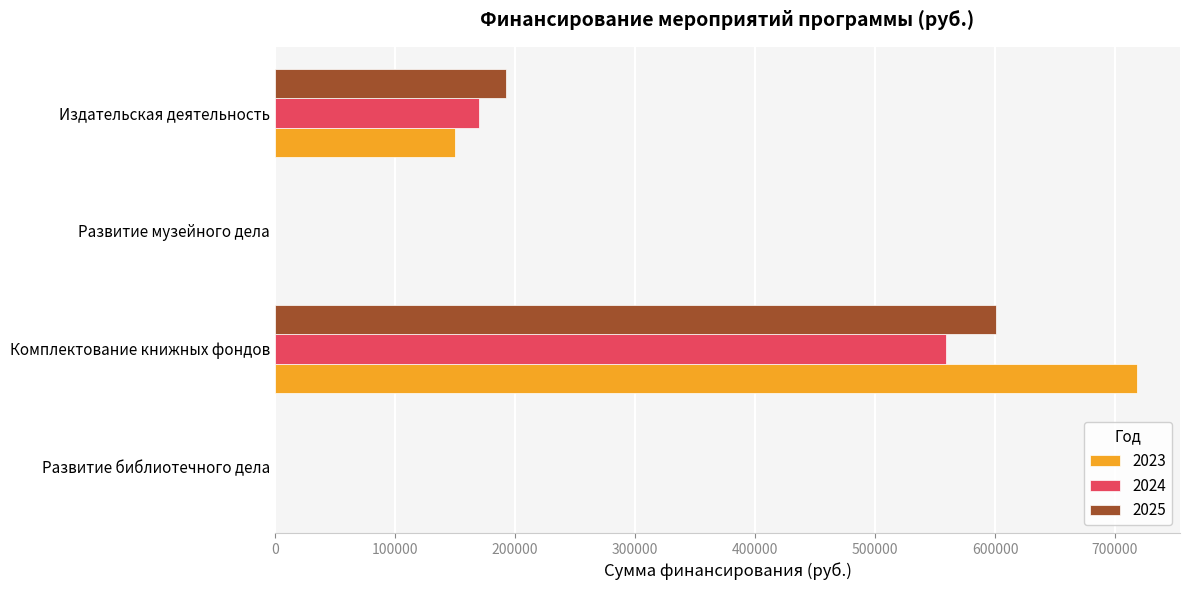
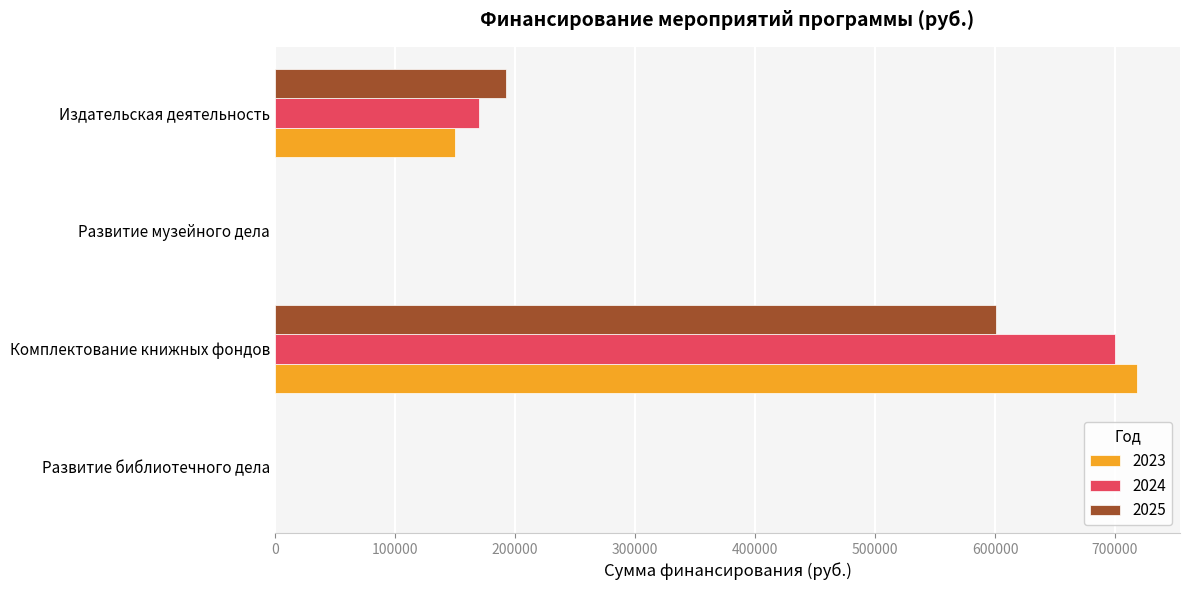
  {
    "2023": {
      "Издательская деятельность": 150000,
      "Развитие музейного дела": 0,
      "Комплектование книжных фондов": 718000,
      "Развитие библиотечного дела": 0
    },
    "2024": {
      "Издательская деятельность": 170000,
      "Развитие музейного дела": 0,
-     "Комплектование книжных фондов": 559000,
+     "Комплектование книжных фондов": 700000,
      "Развитие библиотечного дела": 0
    },
    "2025": {
      "Издательская деятельность": 192000,
      "Развитие музейного дела": 0,
      "Комплектование книжных фондов": 601000,
      "Развитие библиотечного дела": 0
    }
  }
